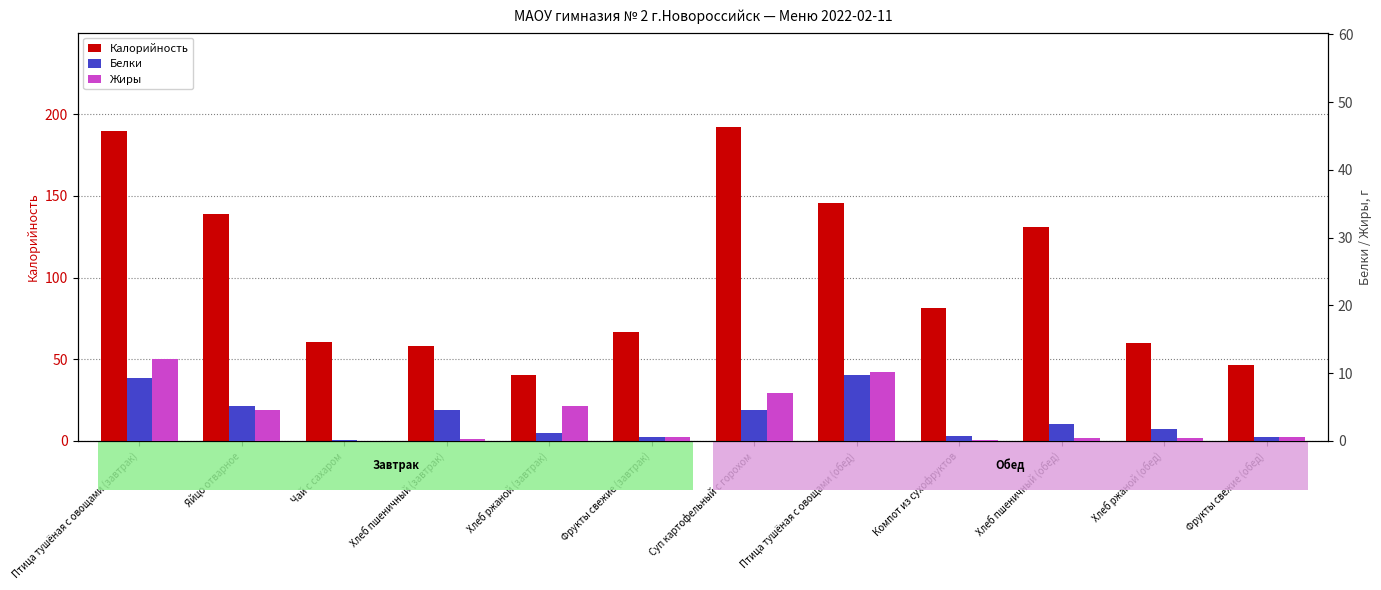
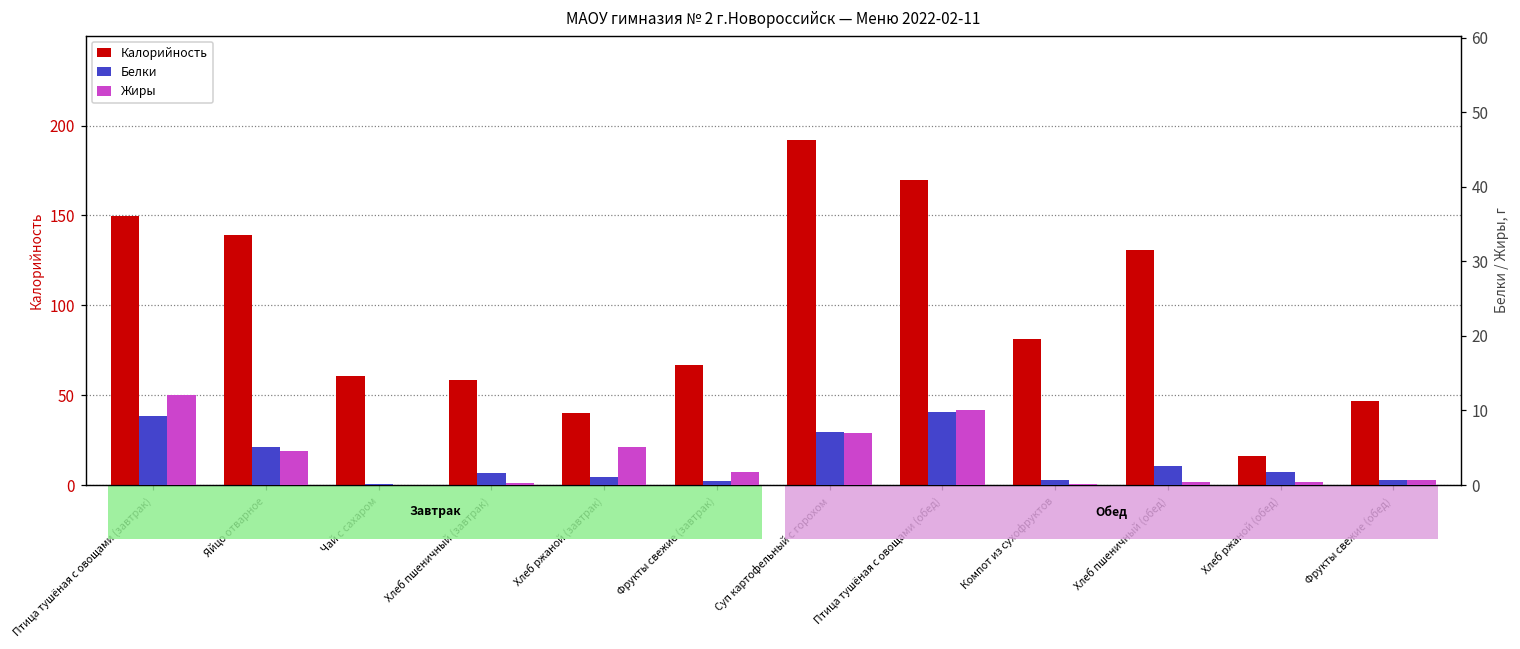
  {
    "Калорийность": {
-     "Птица тушёная с овощами (завтрак)": 190,
+     "Птица тушёная с овощами (завтрак)": 149,
      "Яйцо отварное": 139,
      "Чай с сахаром": 60,
      "Хлеб пшеничный (завтрак)": 58,
      "Хлеб ржаной (завтрак)": 40,
      "Фрукты свежие (завтрак)": 67,
      "Суп картофельный с горохом": 192,
-     "Птица тушёная с овощами (обед)": 146,
+     "Птица тушёная с овощами (обед)": 170,
      "Компот из сухофруктов": 82,
      "Хлеб пшеничный (обед)": 131,
-     "Хлеб ржаной (обед)": 60,
+     "Хлеб ржаной (обед)": 16,
      "Фрукты свежие (обед)": 47
    },
    "Белки": {
      "Птица тушёная с овощами (завтрак)": 9,
      "Яйцо отварное": 5,
-     "Хлеб пшеничный (завтрак)": 5,
+     "Хлеб пшеничный (завтрак)": 2,
      "Хлеб ржаной (завтрак)": 1,
      "Фрукты свежие (завтрак)": 1,
-     "Суп картофельный с горохом": 5,
+     "Суп картофельный с горохом": 7,
      "Птица тушёная с овощами (обед)": 10,
      "Компот из сухофруктов": 1,
      "Хлеб пшеничный (обед)": 3,
      "Хлеб ржаной (обед)": 2,
      "Фрукты свежие (обед)": 1
    },
    "Жиры": {
      "Птица тушёная с овощами (завтрак)": 12,
      "Яйцо отварное": 5,
      "Хлеб ржаной (завтрак)": 5,
-     "Фрукты свежие (завтрак)": 1,
+     "Фрукты свежие (завтрак)": 2,
      "Суп картофельный с горохом": 7,
      "Птица тушёная с овощами (обед)": 10,
      "Хлеб пшеничный (обед)": 0,
      "Фрукты свежие (обед)": 1
    }
  }
